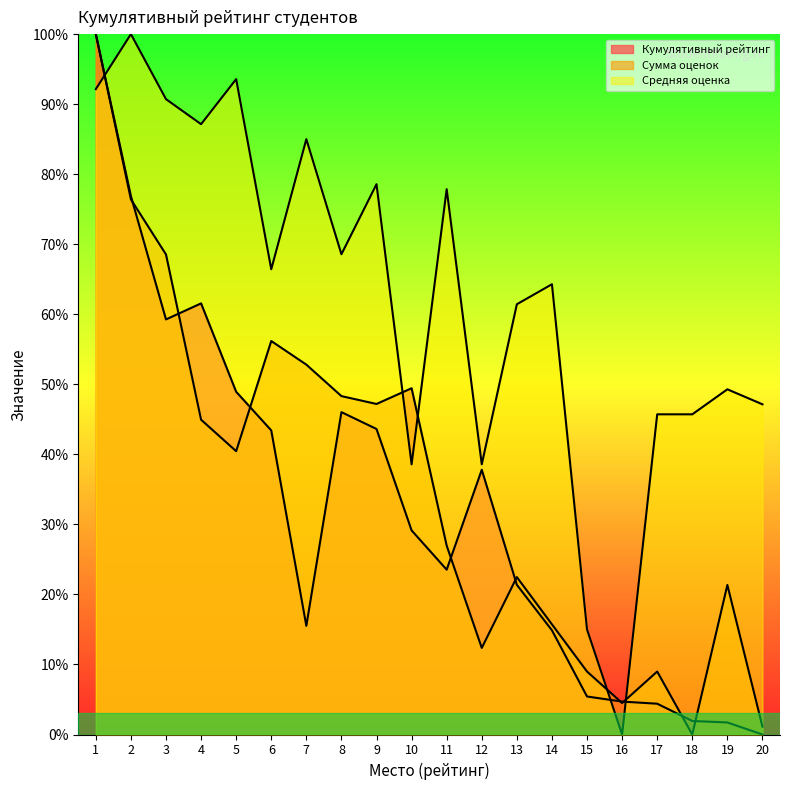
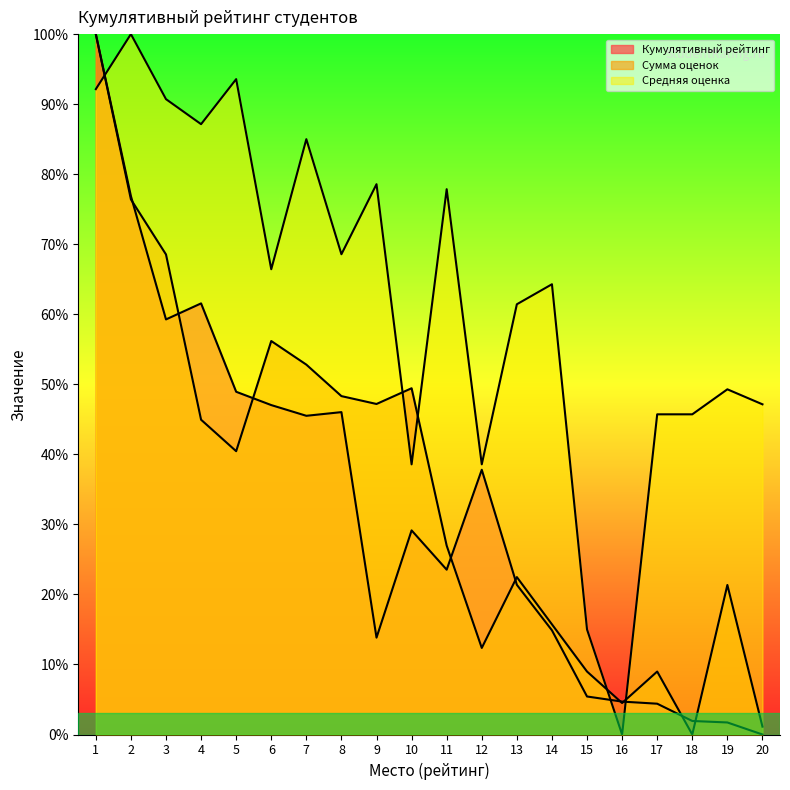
  {
    "Кумулятивный рейтинг": {
      "2": "77%",
      "3": "59%",
      "4": "62%",
      "5": "49%",
-     "6": "43%",
-     "7": "16%",
+     "6": "47%",
+     "7": "46%",
      "8": "46%",
-     "9": "44%",
+     "9": "14%",
      "10": "29%",
      "11": "24%",
      "12": "38%",
      "13": "21%",
      "14": "15%",
      "15": "5%",
      "17": "4%"
    }
  }
